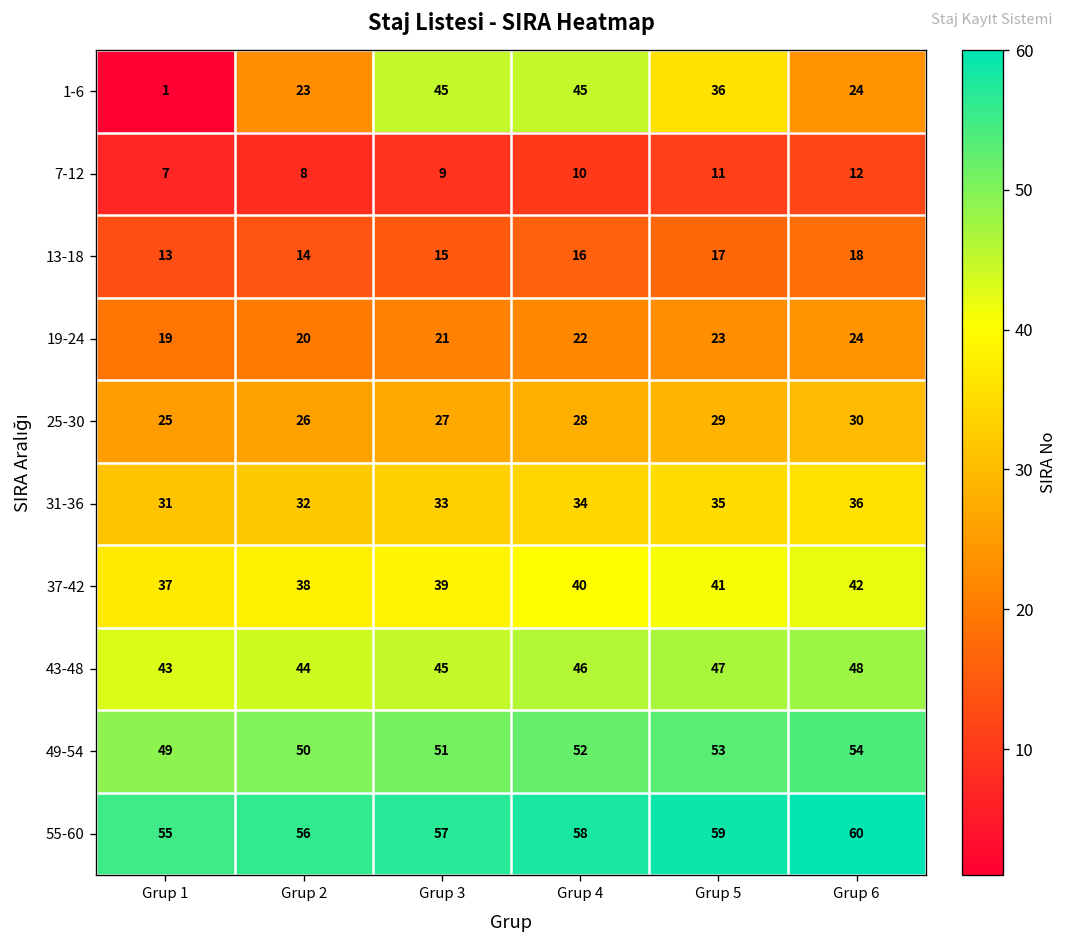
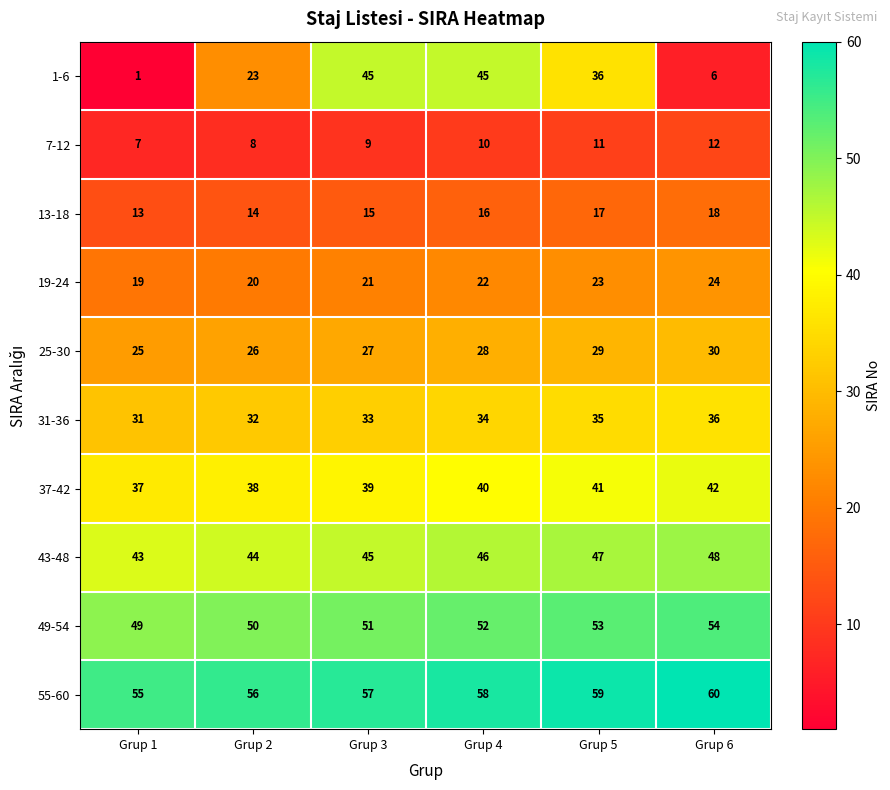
  {
    "1-6": {
      "Grup 1": 1,
      "Grup 2": 23,
      "Grup 3": 45,
      "Grup 4": 45,
      "Grup 5": 36,
-     "Grup 6": 24
+     "Grup 6": 6
    },
    "7-12": {
      "Grup 1": 7,
      "Grup 2": 8,
      "Grup 3": 9,
      "Grup 4": 10,
      "Grup 5": 11,
      "Grup 6": 12
    },
    "13-18": {
      "Grup 1": 13,
      "Grup 2": 14,
      "Grup 3": 15,
      "Grup 4": 16,
      "Grup 5": 17,
      "Grup 6": 18
    },
    "19-24": {
      "Grup 1": 19,
      "Grup 2": 20,
      "Grup 3": 21,
      "Grup 4": 22,
      "Grup 5": 23,
      "Grup 6": 24
    },
    "25-30": {
      "Grup 1": 25,
      "Grup 2": 26,
      "Grup 3": 27,
      "Grup 4": 28,
      "Grup 5": 29,
      "Grup 6": 30
    },
    "31-36": {
      "Grup 1": 31,
      "Grup 2": 32,
      "Grup 3": 33,
      "Grup 4": 34,
      "Grup 5": 35,
      "Grup 6": 36
    },
    "37-42": {
      "Grup 1": 37,
      "Grup 2": 38,
      "Grup 3": 39,
      "Grup 4": 40,
      "Grup 5": 41,
      "Grup 6": 42
    },
    "43-48": {
      "Grup 1": 43,
      "Grup 2": 44,
      "Grup 3": 45,
      "Grup 4": 46,
      "Grup 5": 47,
      "Grup 6": 48
    },
    "49-54": {
      "Grup 1": 49,
      "Grup 2": 50,
      "Grup 3": 51,
      "Grup 4": 52,
      "Grup 5": 53,
      "Grup 6": 54
    },
    "55-60": {
      "Grup 1": 55,
      "Grup 2": 56,
      "Grup 3": 57,
      "Grup 4": 58,
      "Grup 5": 59,
      "Grup 6": 60
    }
  }
